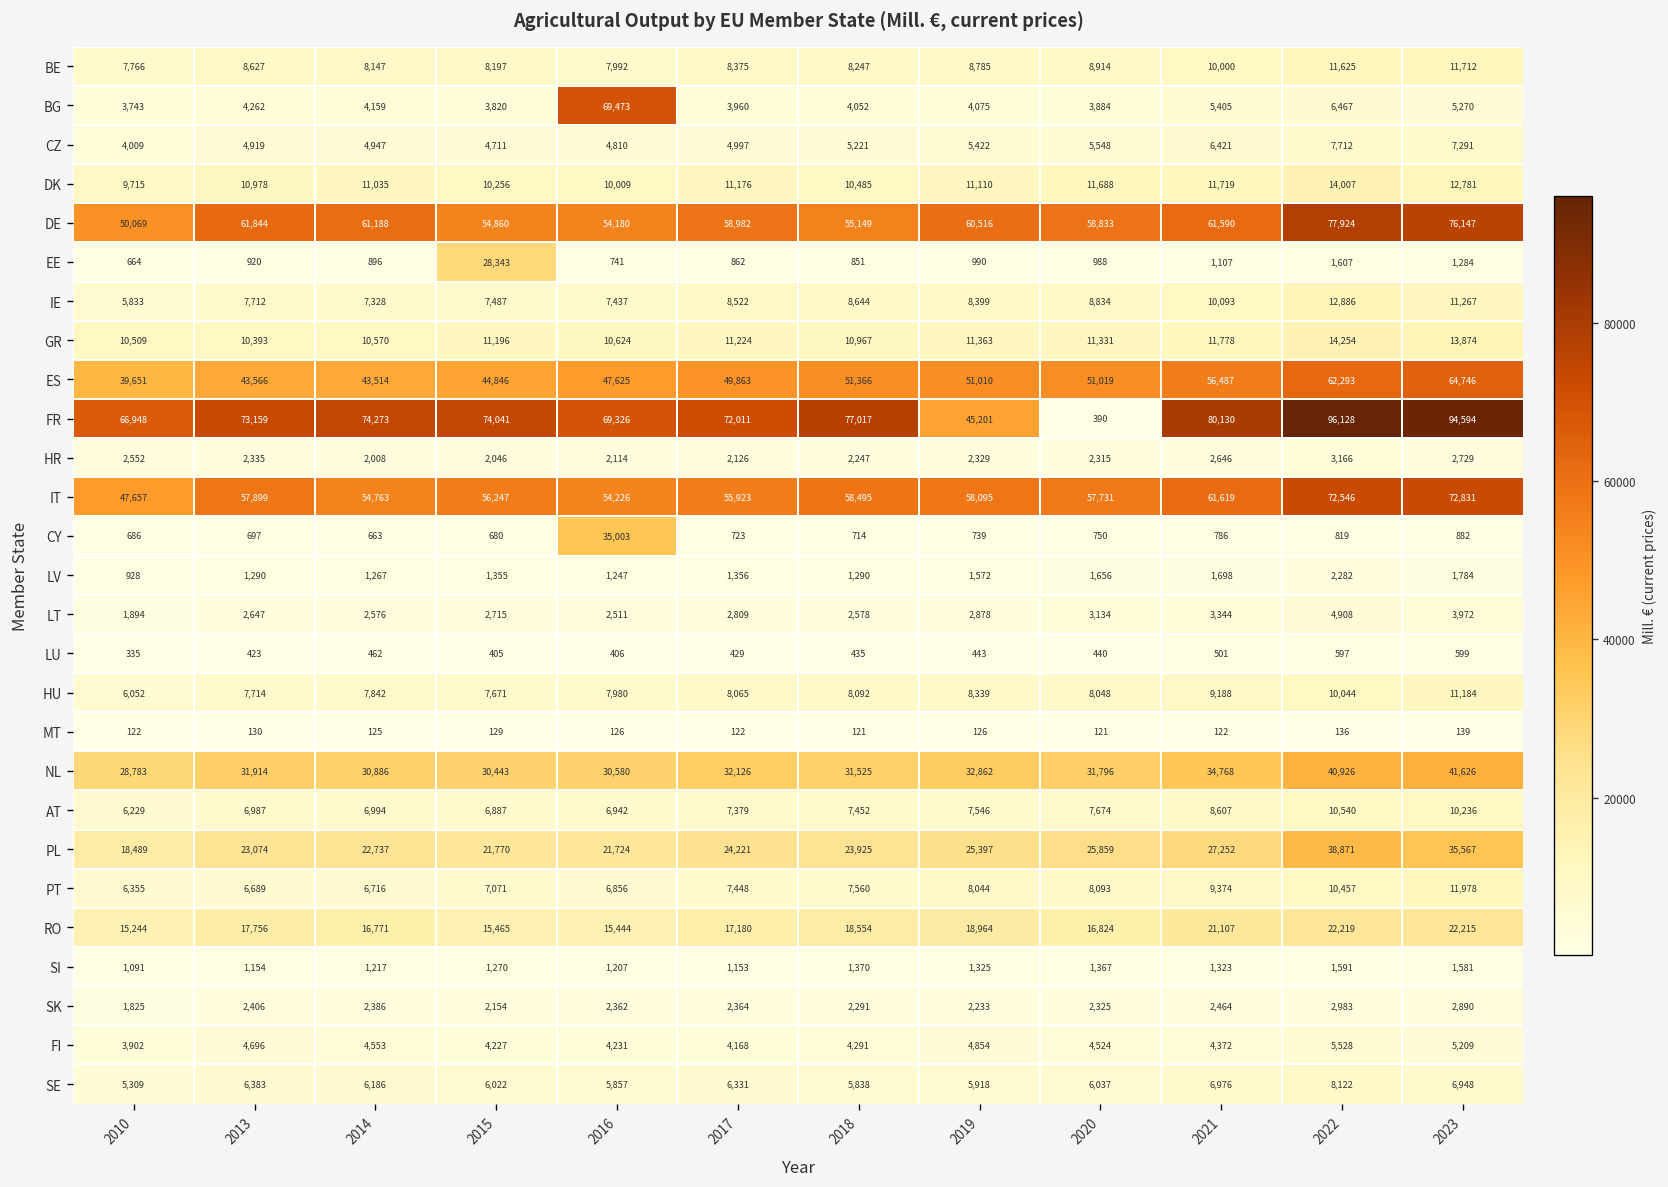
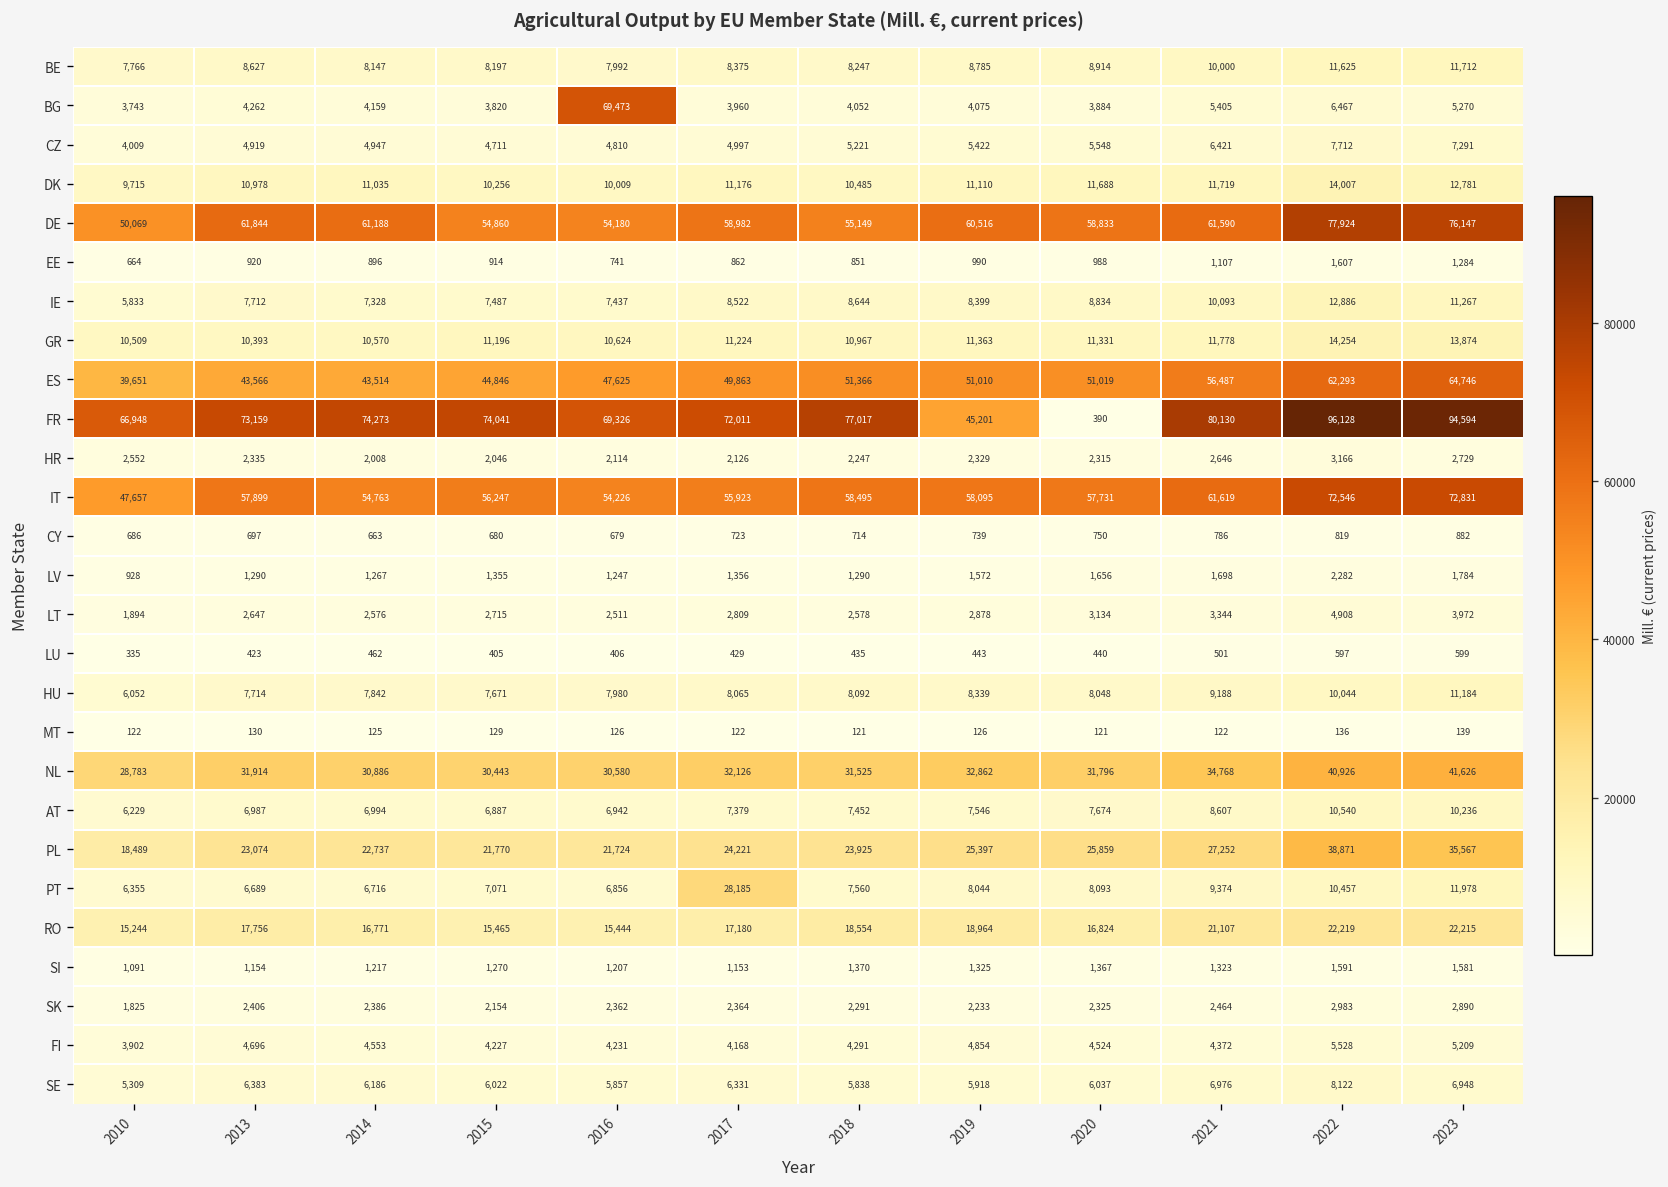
  {
    "EE": {
      "2010": "664",
      "2013": "920",
      "2014": "896",
-     "2015": "28,343",
+     "2015": "914",
      "2016": "741",
      "2017": "862",
      "2018": "851",
      "2019": "990",
      "2020": "988",
      "2021": "1,107",
      "2022": "1,607",
      "2023": "1,284"
    },
    "CY": {
      "2010": "686",
      "2013": "697",
      "2014": "663",
      "2015": "680",
-     "2016": "35,003",
+     "2016": "679",
      "2017": "723",
      "2018": "714",
      "2019": "739",
      "2020": "750",
      "2021": "786",
      "2022": "819",
      "2023": "882"
    },
    "PT": {
      "2010": "6,355",
      "2013": "6,689",
      "2014": "6,716",
      "2015": "7,071",
      "2016": "6,856",
-     "2017": "7,448",
+     "2017": "28,185",
      "2018": "7,560",
      "2019": "8,044",
      "2020": "8,093",
      "2021": "9,374",
      "2022": "10,457",
      "2023": "11,978"
    }
  }
